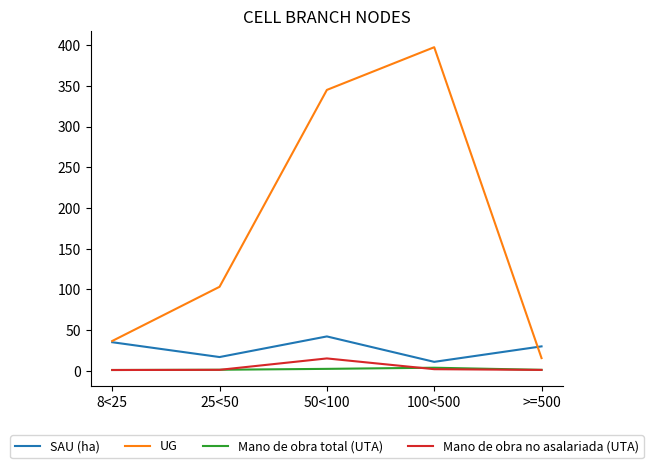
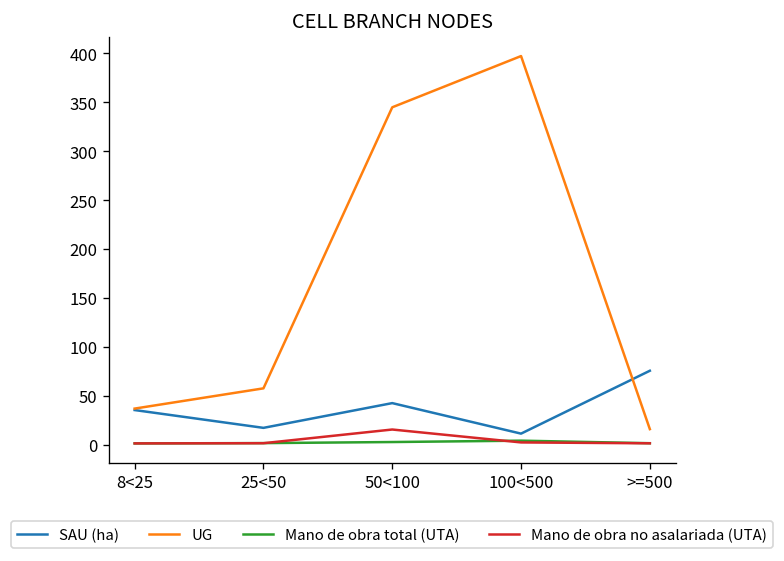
  {
    "SAU (ha)": {
      "25<50": 20,
      "50<100": 40,
      "100<500": 10,
-     ">=500": 30
+     ">=500": 80
    },
    "UG": {
-     "25<50": 100,
+     "25<50": 60,
      "50<100": 340,
      "100<500": 400,
      ">=500": 20
    },
    "Mano de obra total (UTA)": {
      "50<100": 0
    },
    "Mano de obra no asalariada (UTA)": {
      "50<100": 20
    }
  }
